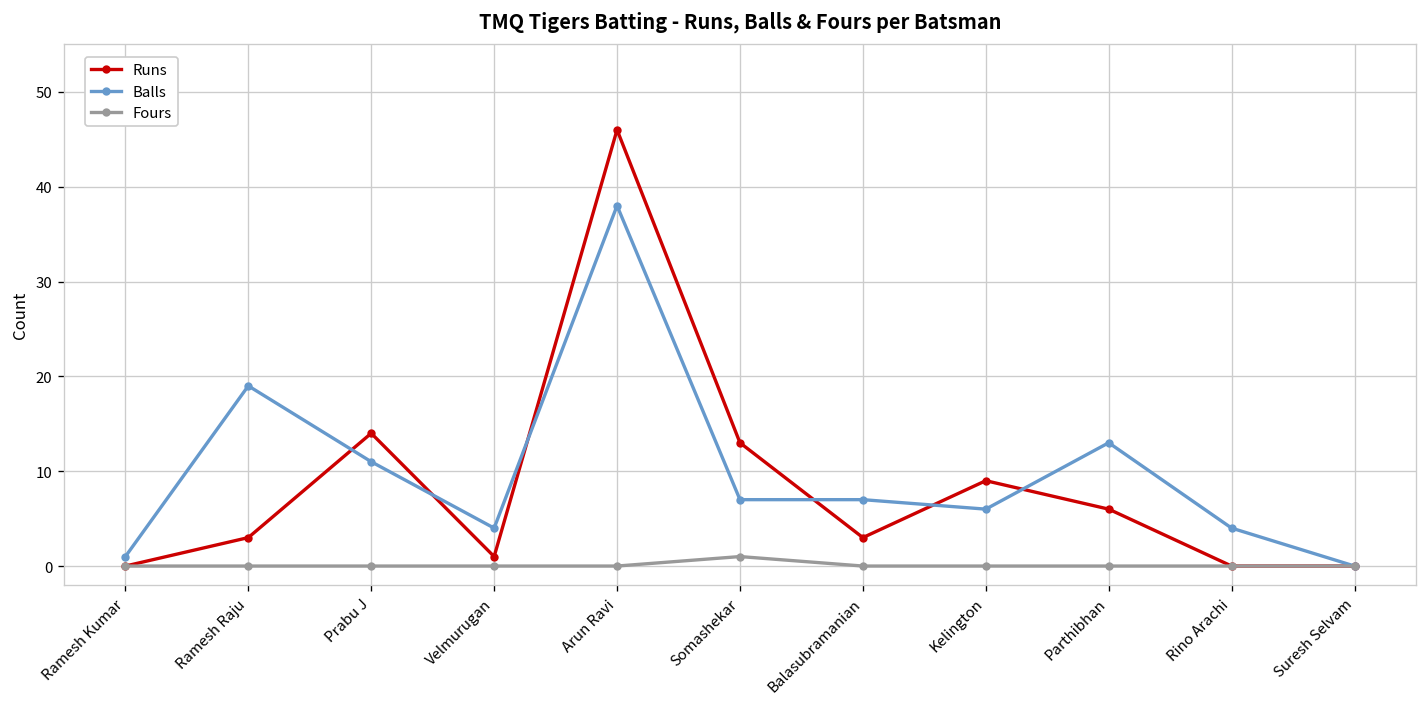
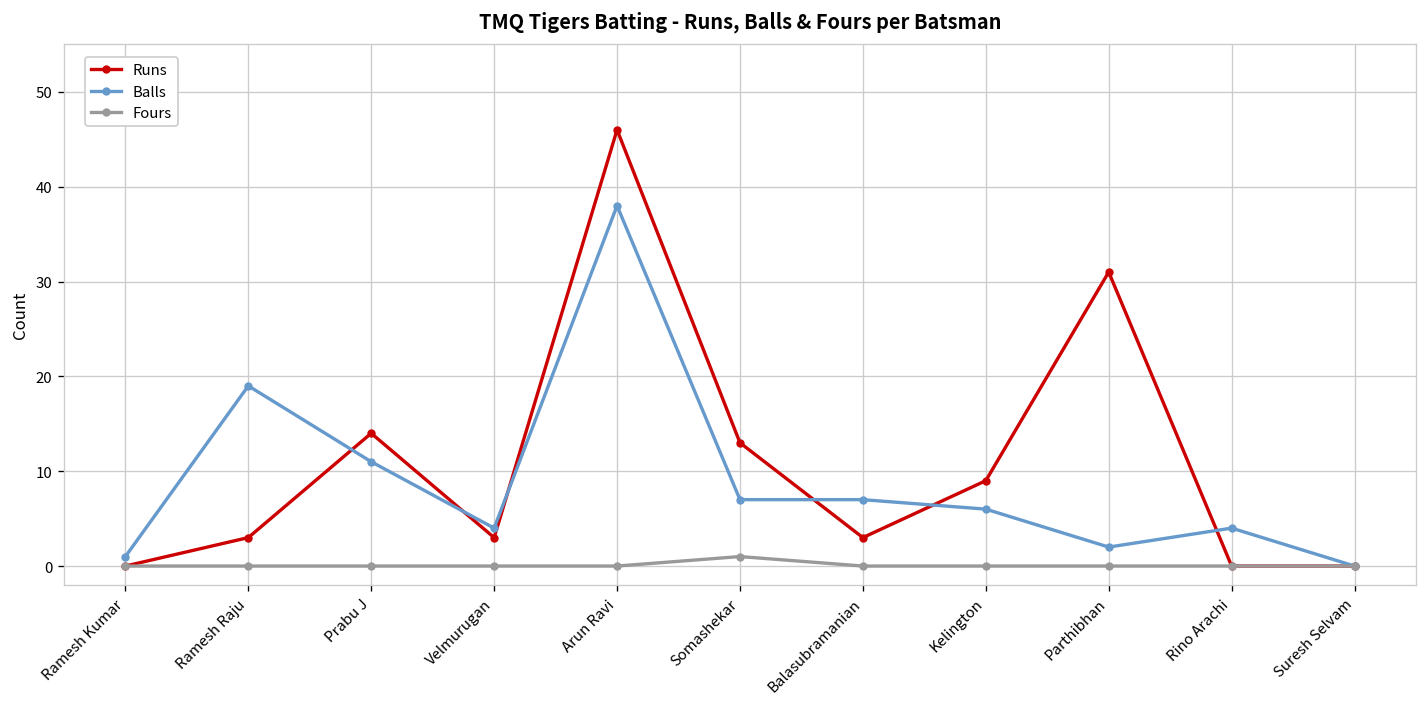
  {
    "Runs": {
      "Ramesh Raju": 3,
      "Prabu J": 14,
-     "Velmurugan": 1,
+     "Velmurugan": 3,
      "Arun Ravi": 46,
      "Somashekar": 13,
      "Balasubramanian": 3,
      "Kelington": 9,
-     "Parthibhan": 6
+     "Parthibhan": 31
    },
    "Balls": {
      "Ramesh Kumar": 1,
      "Ramesh Raju": 19,
      "Prabu J": 11,
      "Velmurugan": 4,
      "Arun Ravi": 38,
      "Somashekar": 7,
      "Balasubramanian": 7,
      "Kelington": 6,
-     "Parthibhan": 13,
+     "Parthibhan": 2,
      "Rino Arachi": 4
    },
    "Fours": {
      "Ramesh Raju": 0,
      "Prabu J": 0,
      "Velmurugan": 0,
      "Arun Ravi": 0,
      "Somashekar": 1,
      "Balasubramanian": 0,
      "Kelington": 0,
      "Parthibhan": 0
    }
  }
